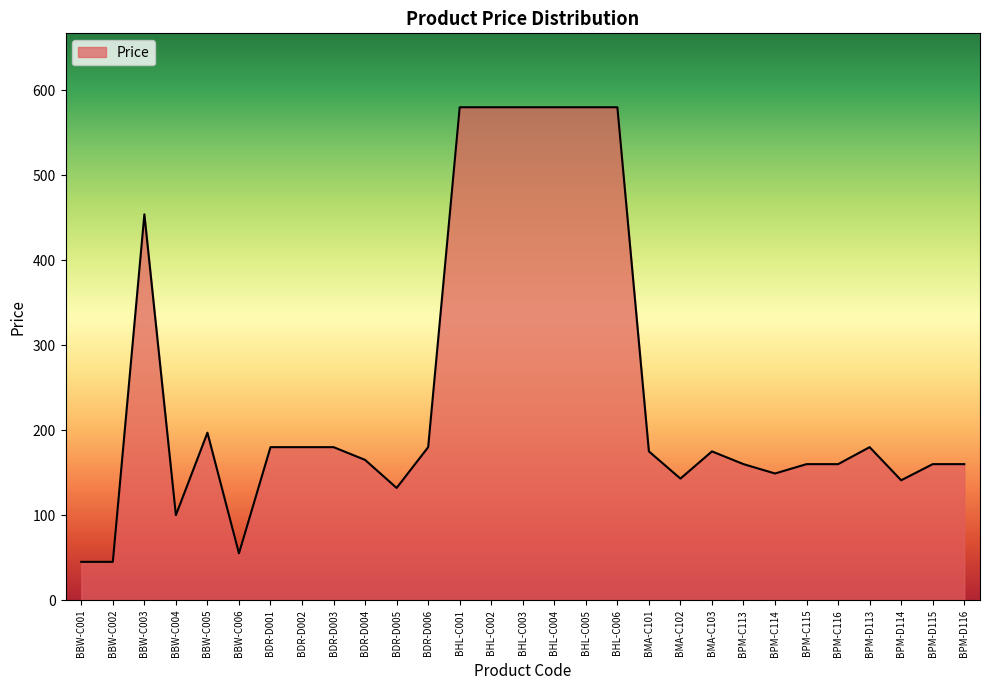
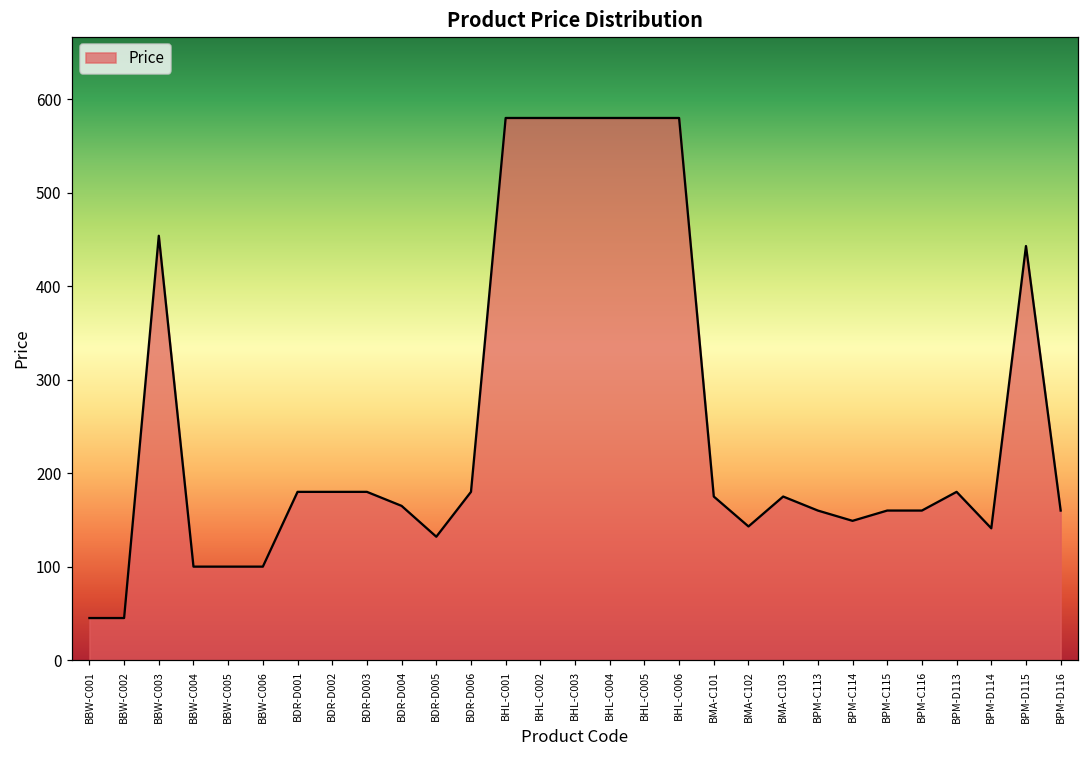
  {
    "BBW-C001": 50,
    "BBW-C002": 50,
    "BBW-C003": 450,
    "BBW-C004": 100,
-   "BBW-C005": 200,
-   "BBW-C006": 60,
+   "BBW-C005": 100,
+   "BBW-C006": 100,
    "BDR-D001": 180,
    "BDR-D002": 180,
    "BDR-D003": 180,
    "BDR-D004": 170,
    "BDR-D005": 130,
    "BDR-D006": 180,
    "BHL-C001": 580,
    "BHL-C002": 580,
    "BHL-C003": 580,
    "BHL-C004": 580,
    "BHL-C005": 580,
    "BHL-C006": 580,
    "BMA-C101": 180,
    "BMA-C102": 140,
    "BMA-C103": 180,
    "BPM-C113": 160,
    "BPM-C114": 150,
    "BPM-C115": 160,
    "BPM-C116": 160,
    "BPM-D113": 180,
    "BPM-D114": 140,
-   "BPM-D115": 160,
+   "BPM-D115": 440,
    "BPM-D116": 160
  }
